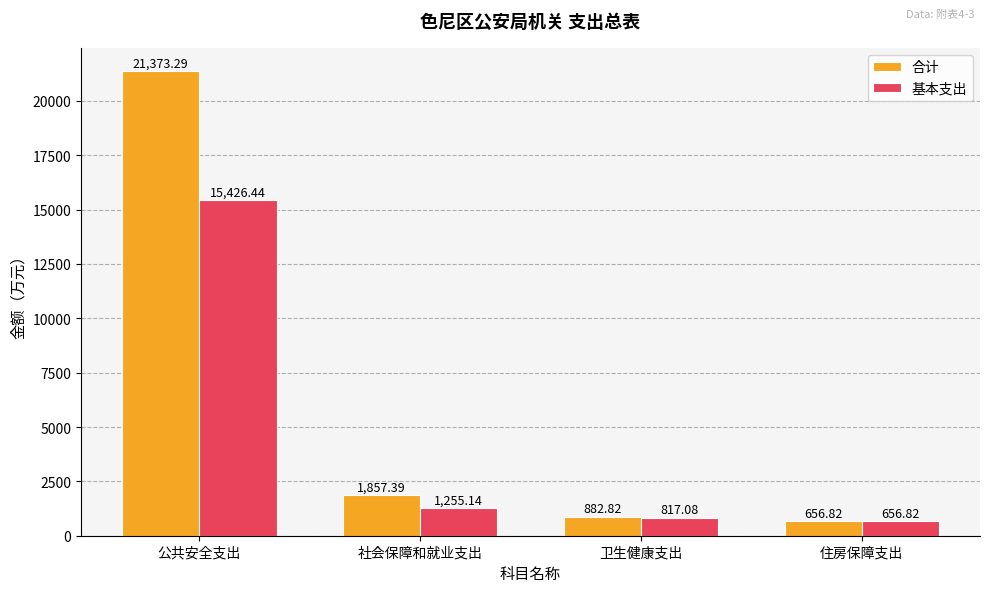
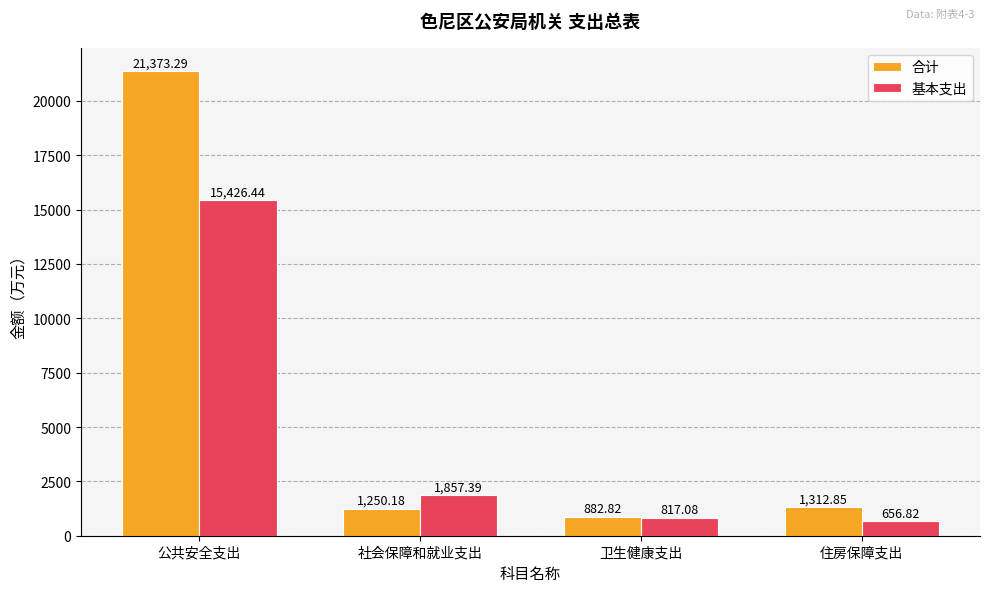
  {
    "合计": {
      "公共安全支出": "21,373.29",
-     "社会保障和就业支出": "1,857.39",
+     "社会保障和就业支出": "1,250.18",
      "卫生健康支出": "882.82",
-     "住房保障支出": "656.82"
+     "住房保障支出": "1,312.85"
    },
    "基本支出": {
      "公共安全支出": "15,426.44",
-     "社会保障和就业支出": "1,255.14",
+     "社会保障和就业支出": "1,857.39",
      "卫生健康支出": "817.08",
      "住房保障支出": "656.82"
    }
  }
